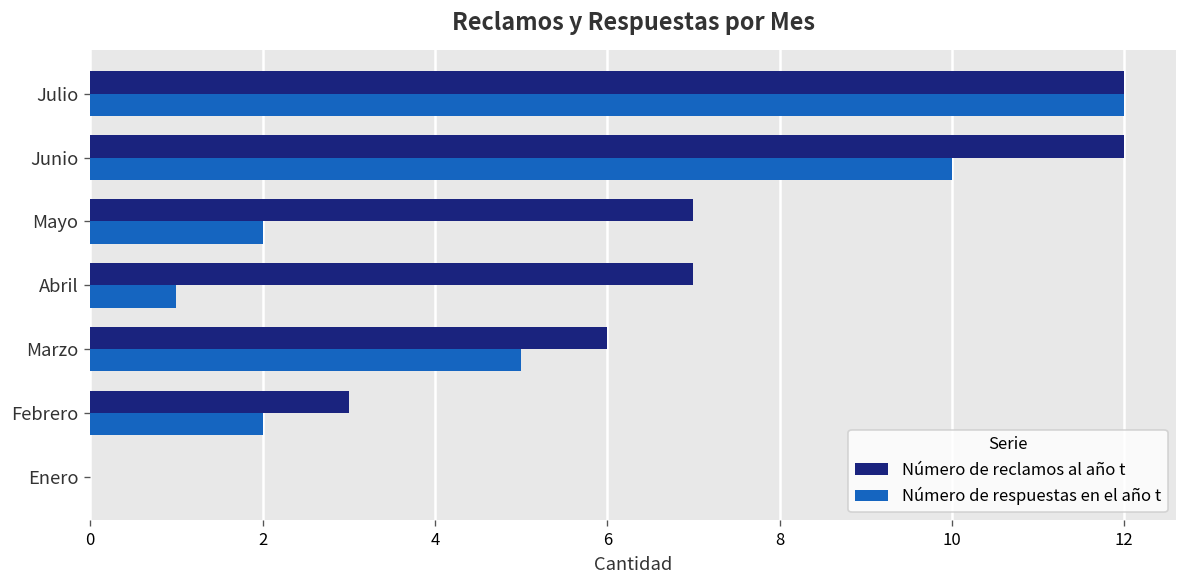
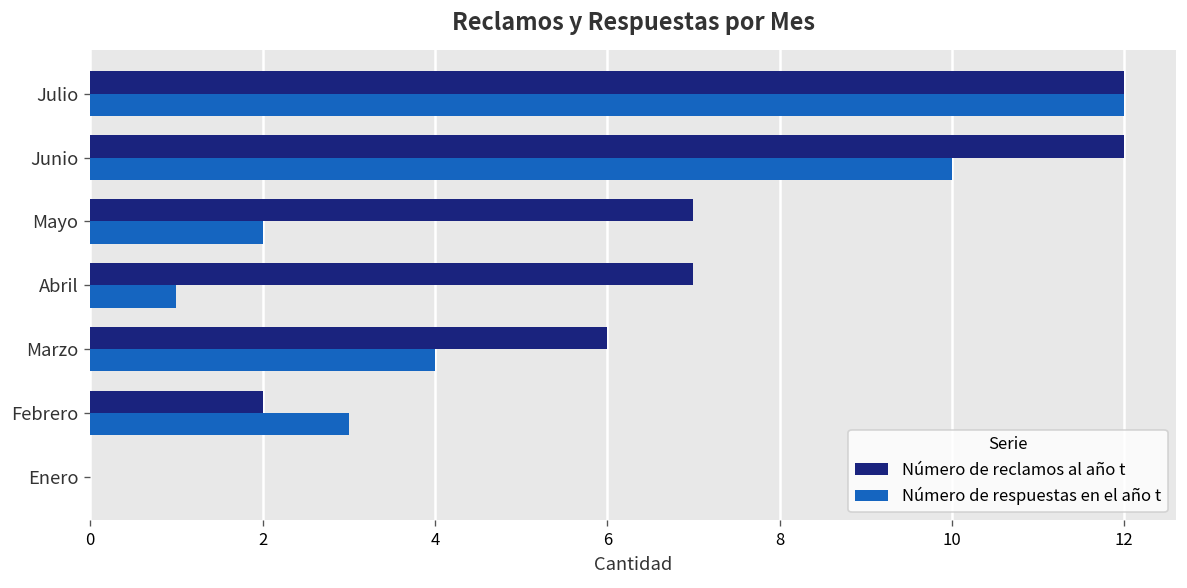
  {
    "Número de reclamos al año t": {
      "Julio": 12,
      "Junio": 12,
      "Mayo": 7,
      "Abril": 7,
      "Marzo": 6,
-     "Febrero": 3,
+     "Febrero": 2,
      "Enero": 0
    },
    "Número de respuestas en el año t": {
      "Julio": 12,
      "Junio": 10,
      "Mayo": 2,
      "Abril": 1,
-     "Marzo": 5,
-     "Febrero": 2,
+     "Marzo": 4,
+     "Febrero": 3,
      "Enero": 0
    }
  }
